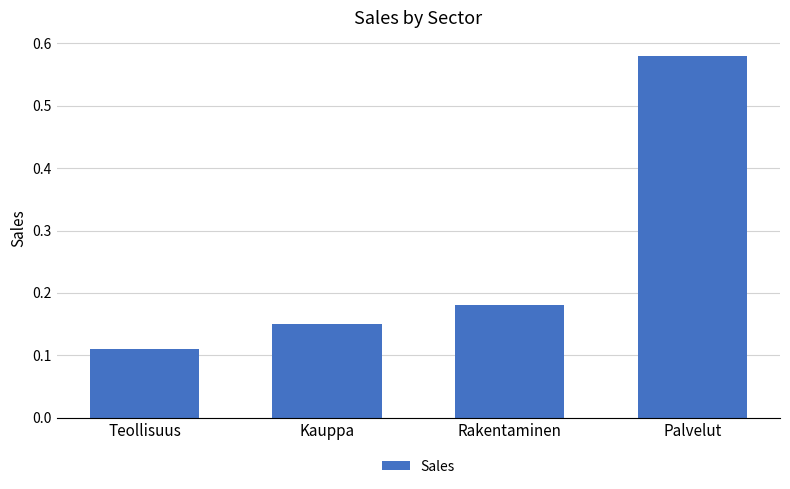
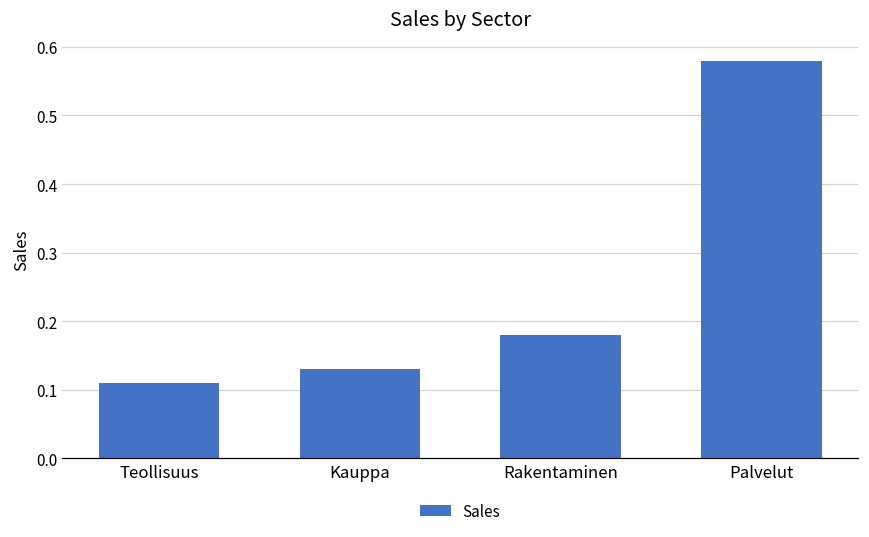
  {
    "Teollisuus": 0.11,
-   "Kauppa": 0.15,
+   "Kauppa": 0.13,
    "Rakentaminen": 0.18,
    "Palvelut": 0.58
  }
